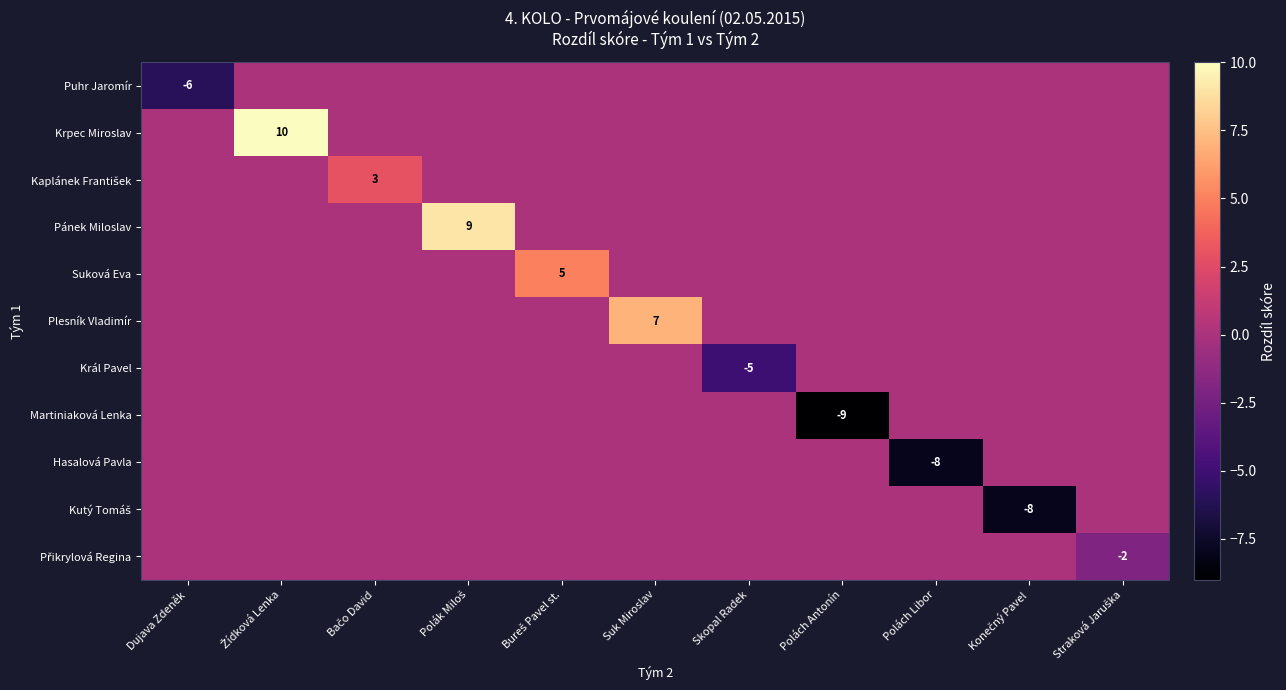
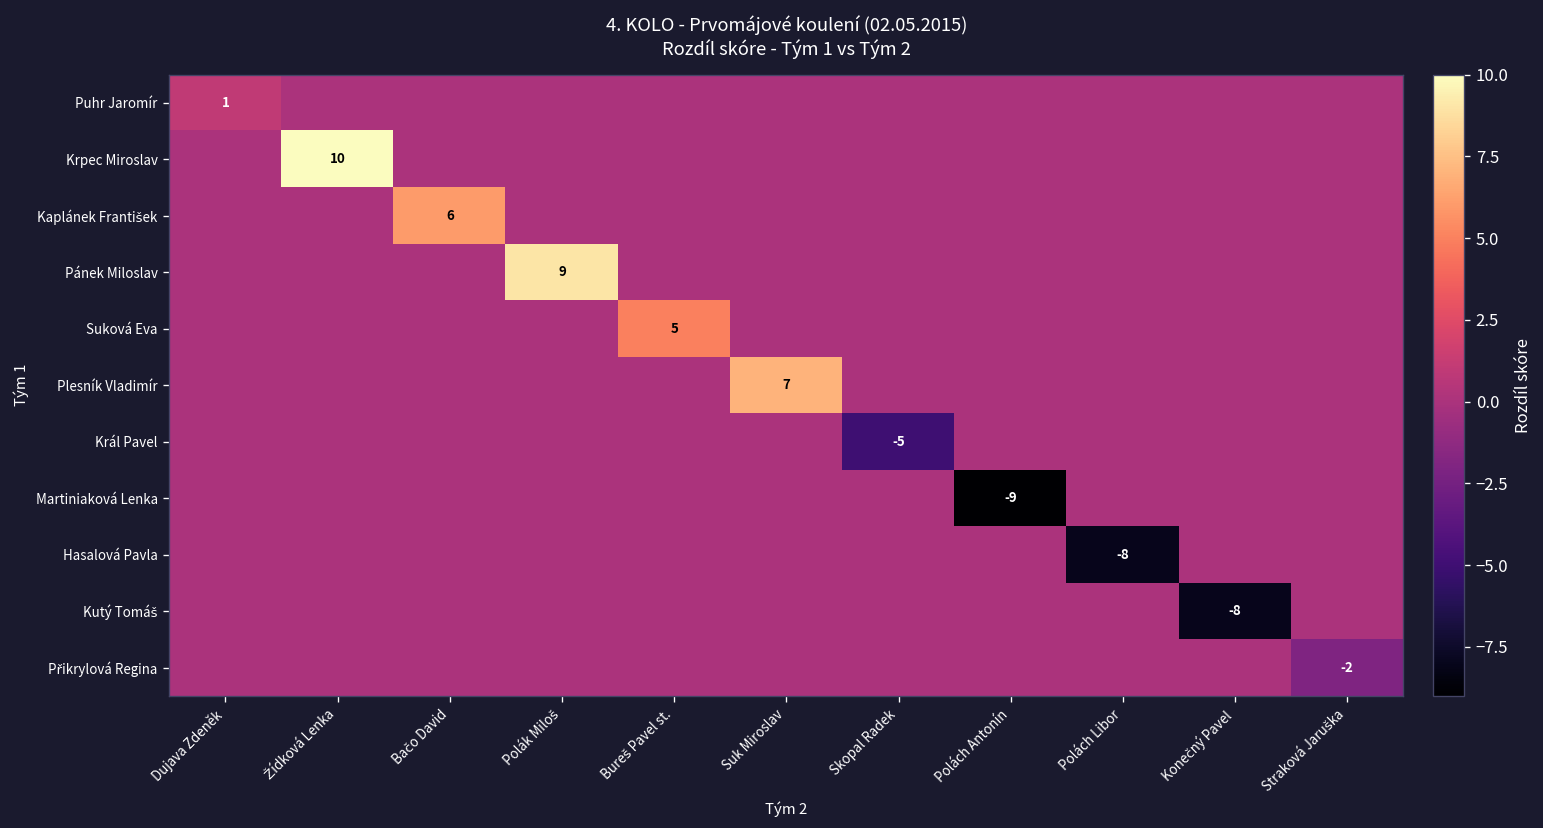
  {
    "Puhr Jaromír": {
-     "Dujava Zdeněk": -6
+     "Dujava Zdeněk": 1
    },
    "Krpec Miroslav": {
      "Žídková Lenka": 10
    },
    "Kaplánek František": {
-     "Bačo David": 3
+     "Bačo David": 6
    },
    "Pánek Miloslav": {
      "Polák Miloš": 9
    },
    "Suková Eva": {
      "Bureš Pavel st.": 5
    },
    "Plesník Vladimír": {
      "Suk Miroslav": 7
    },
    "Král Pavel": {
      "Skopal Radek": -5
    },
    "Martiniaková Lenka": {
      "Polách Antonín": -9
    },
    "Hasalová Pavla": {
      "Polách Libor": -8
    },
    "Kutý Tomáš": {
      "Konečný Pavel": -8
    },
    "Přikrylová Regina": {
      "Straková Jaruška": -2
    }
  }
